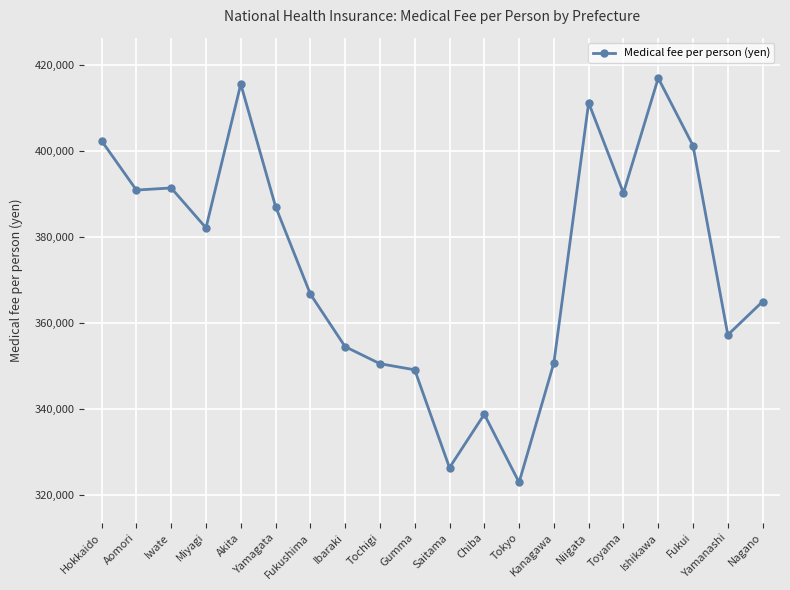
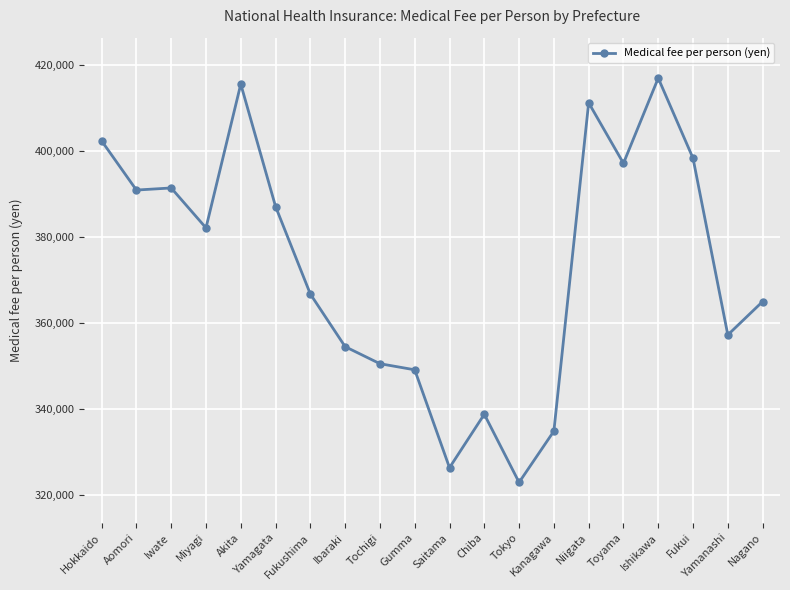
  {
    "Hokkaido": "402,000",
    "Aomori": "391,000",
    "Iwate": "391,000",
    "Miyagi": "382,000",
    "Akita": "415,000",
    "Yamagata": "387,000",
    "Fukushima": "367,000",
    "Ibaraki": "355,000",
    "Tochigi": "351,000",
    "Gumma": "349,000",
    "Saitama": "326,000",
    "Chiba": "339,000",
    "Tokyo": "323,000",
-   "Kanagawa": "351,000",
+   "Kanagawa": "335,000",
    "Niigata": "411,000",
-   "Toyama": "390,000",
+   "Toyama": "397,000",
    "Ishikawa": "417,000",
-   "Fukui": "401,000",
+   "Fukui": "398,000",
    "Yamanashi": "357,000",
    "Nagano": "365,000"
  }
